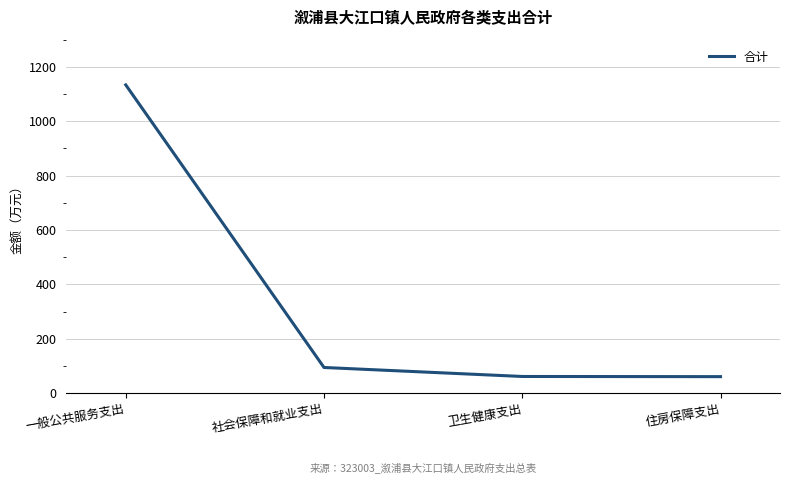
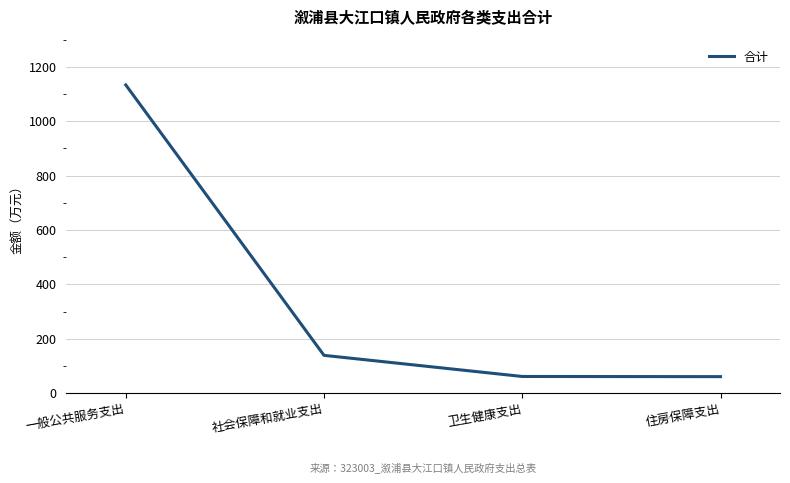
  {
    "一般公共服务支出": 1130,
-   "社会保障和就业支出": 90,
+   "社会保障和就业支出": 140,
    "卫生健康支出": 60,
    "住房保障支出": 60
  }
